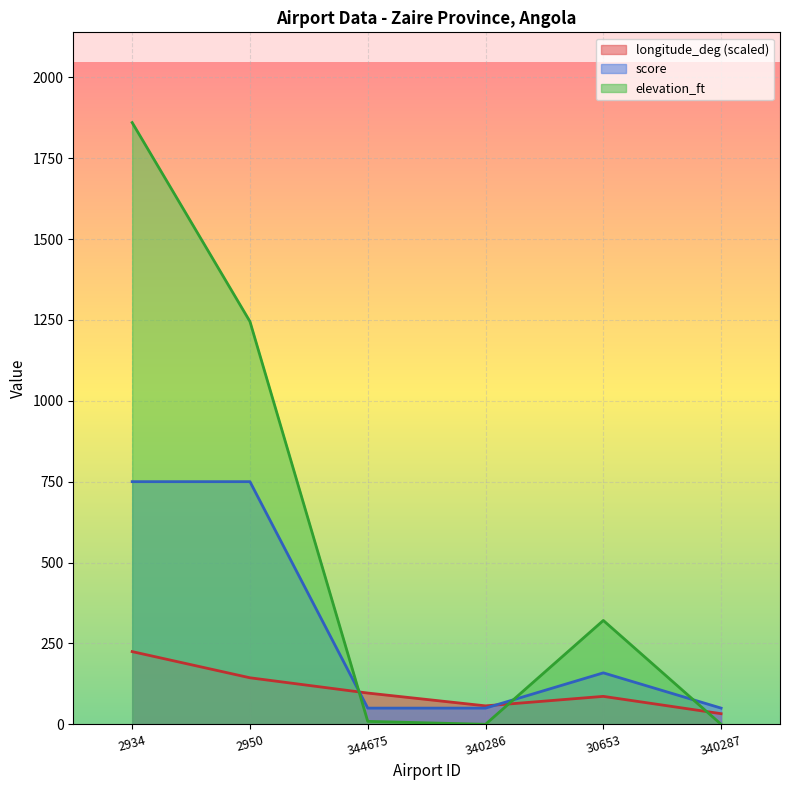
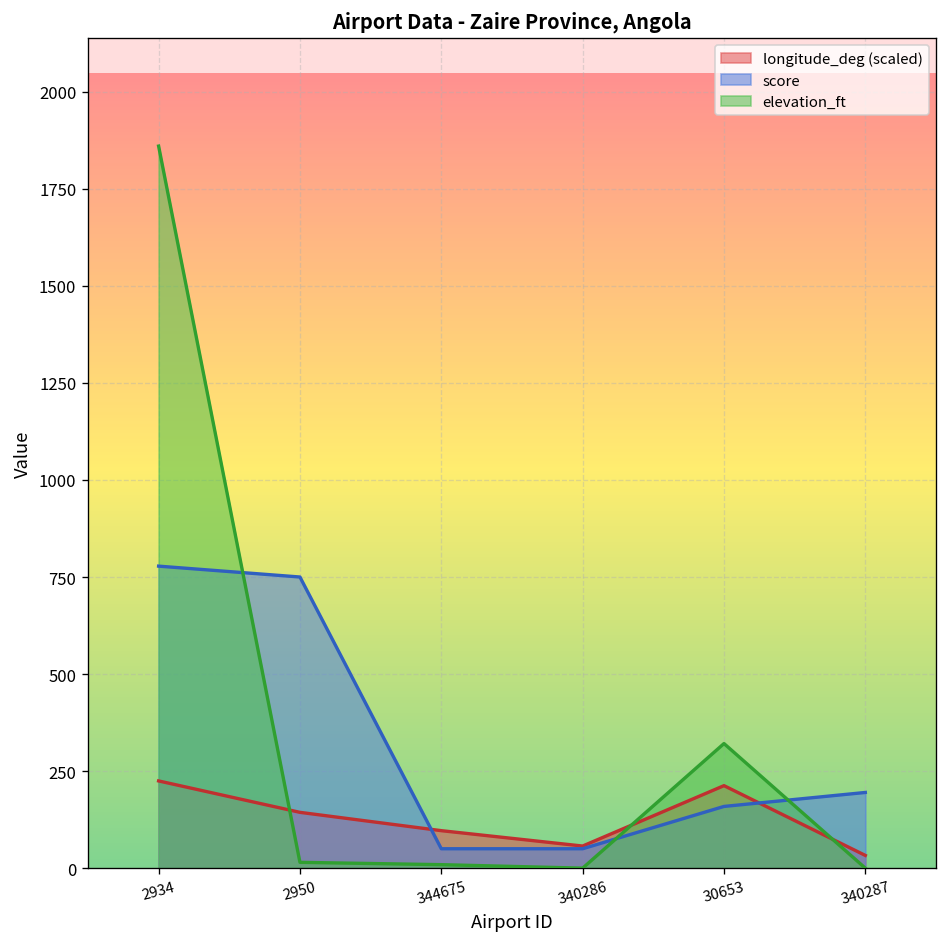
  {
    "longitude_deg (scaled)": {
      "2934": 220,
      "2950": 140,
      "344675": 100,
-     "30653": 90,
+     "30653": 210,
      "340287": 30
    },
    "score": {
-     "2934": 750,
+     "2934": 780,
      "2950": 750,
      "344675": 50,
      "30653": 160,
-     "340287": 50
+     "340287": 200
    },
    "elevation_ft": {
      "2934": 1860,
-     "2950": 1250,
+     "2950": 20,
      "344675": 10,
      "340286": 0,
      "30653": 320,
      "340287": 0
    }
  }
